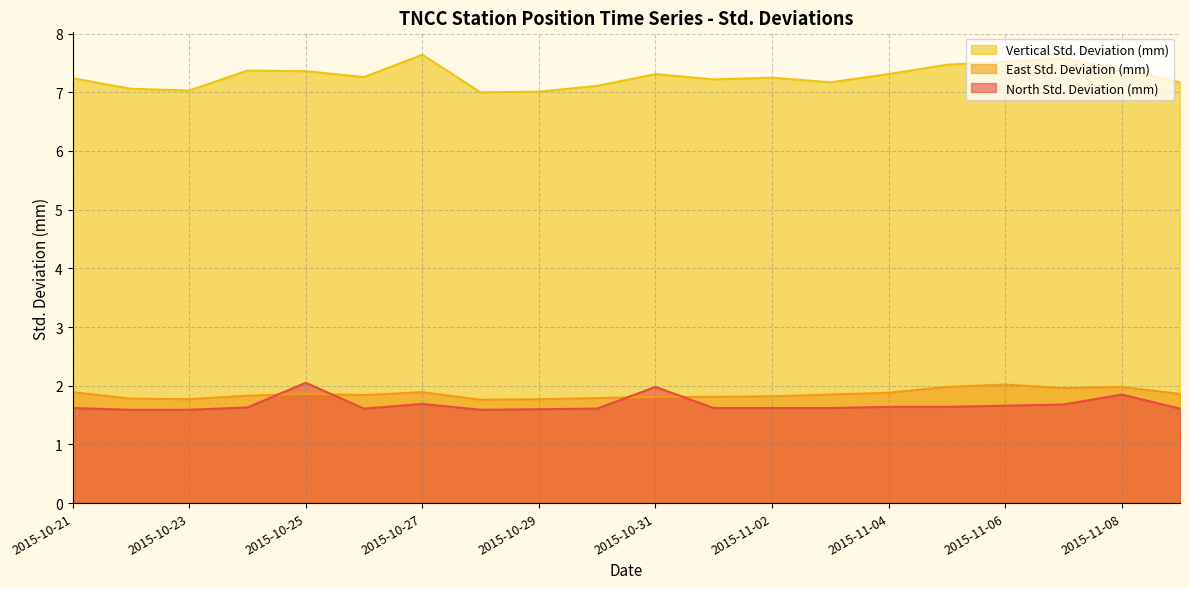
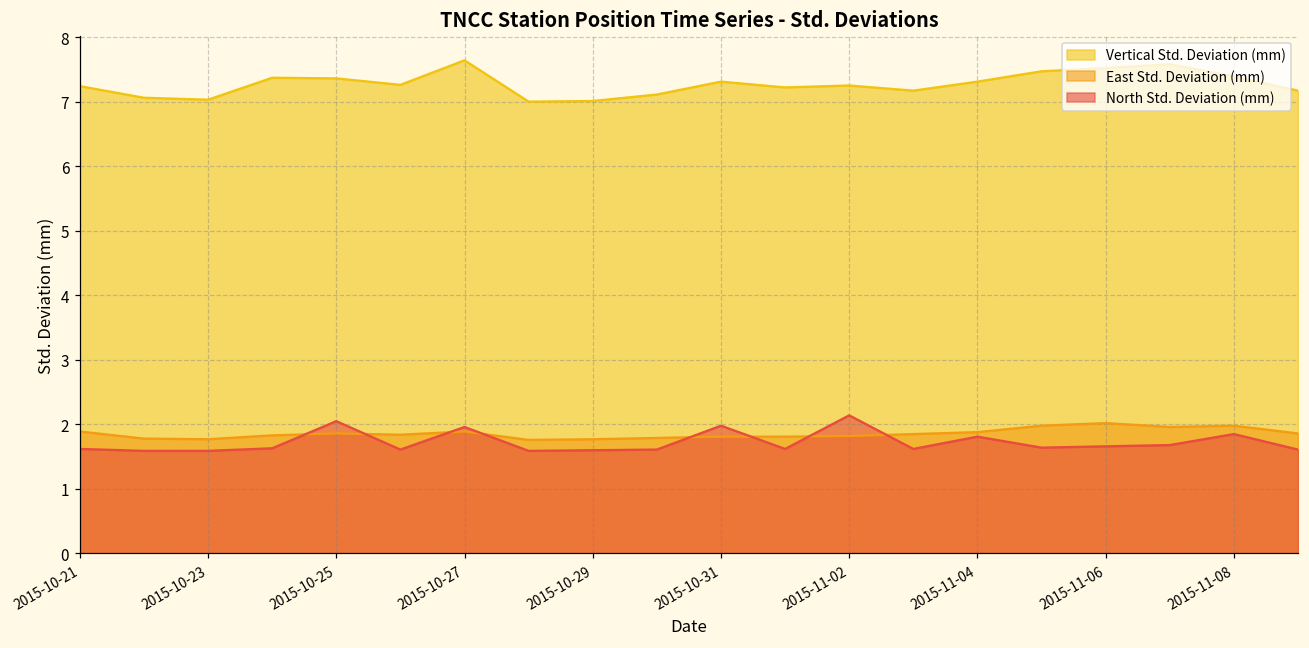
  {
    "North Std. Deviation (mm)": {
      "2015-10-21": 1.6,
      "2015-10-23": 1.6,
      "2015-10-25": 2.1,
-     "2015-10-27": 1.7,
+     "2015-10-27": 2.0,
      "2015-10-29": 1.6,
      "2015-10-31": 2.0,
-     "2015-11-02": 1.6,
-     "2015-11-04": 1.6,
+     "2015-11-02": 2.1,
+     "2015-11-04": 1.8,
      "2015-11-06": 1.7,
      "2015-11-08": 1.9
    }
  }
